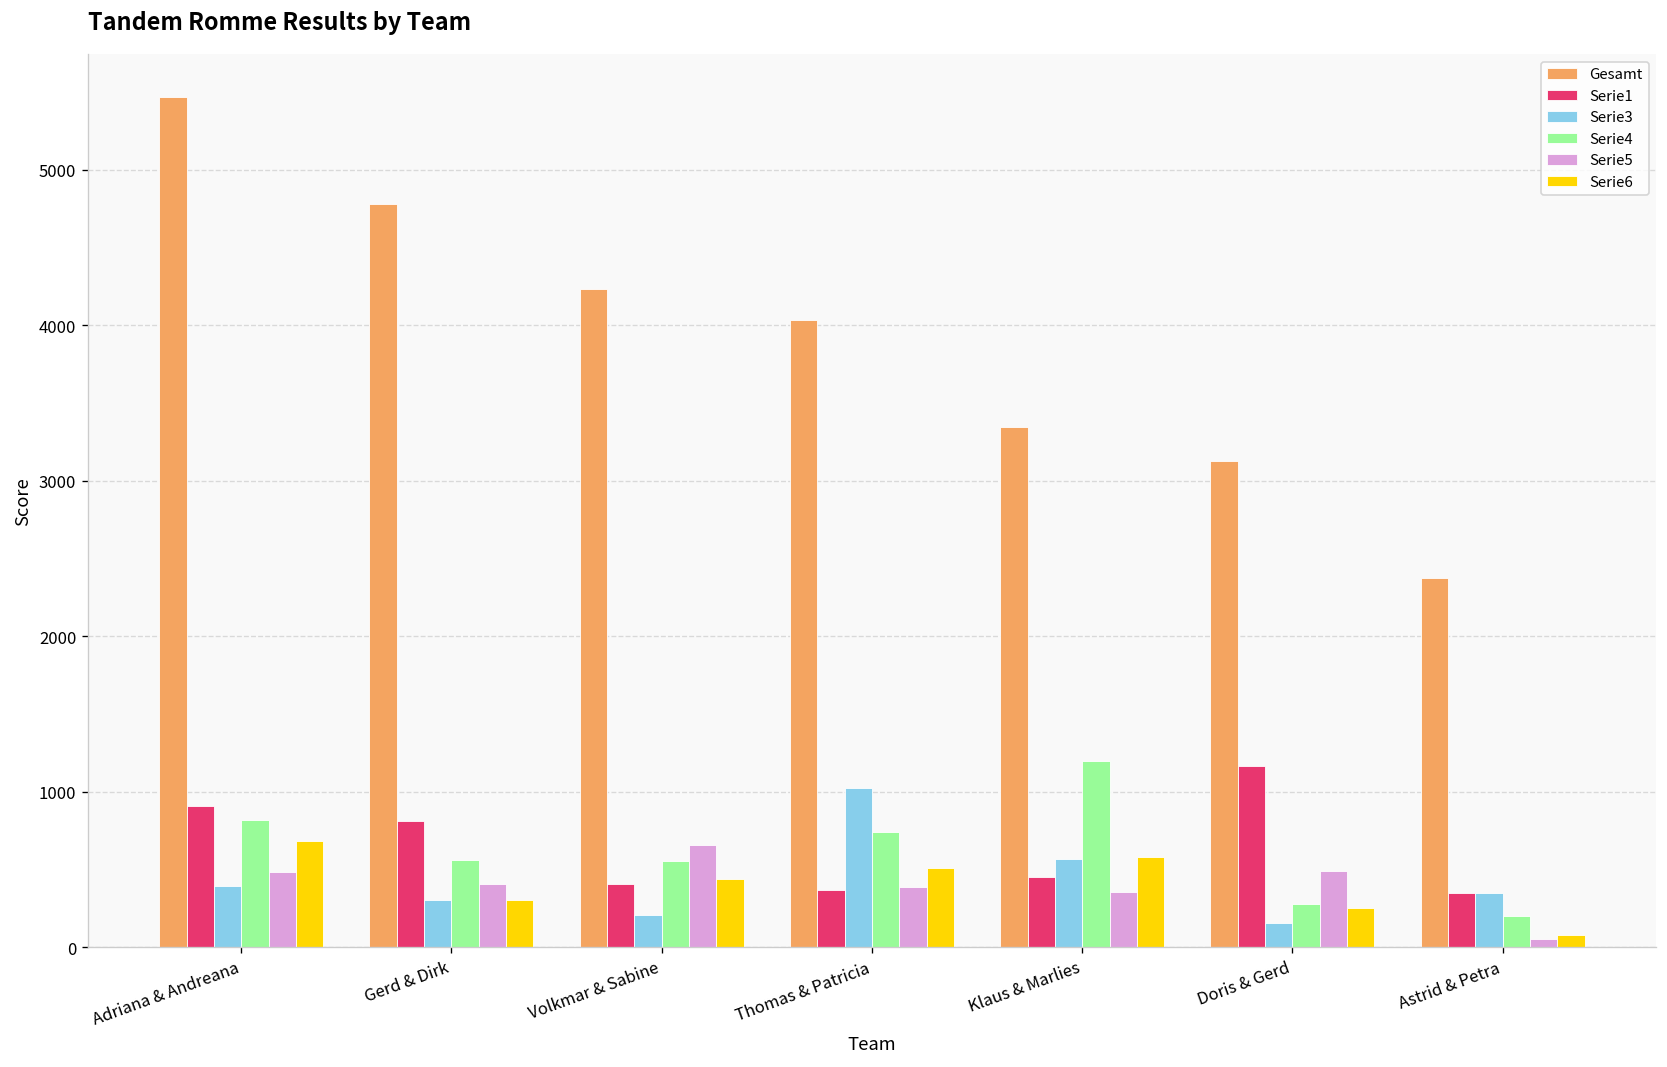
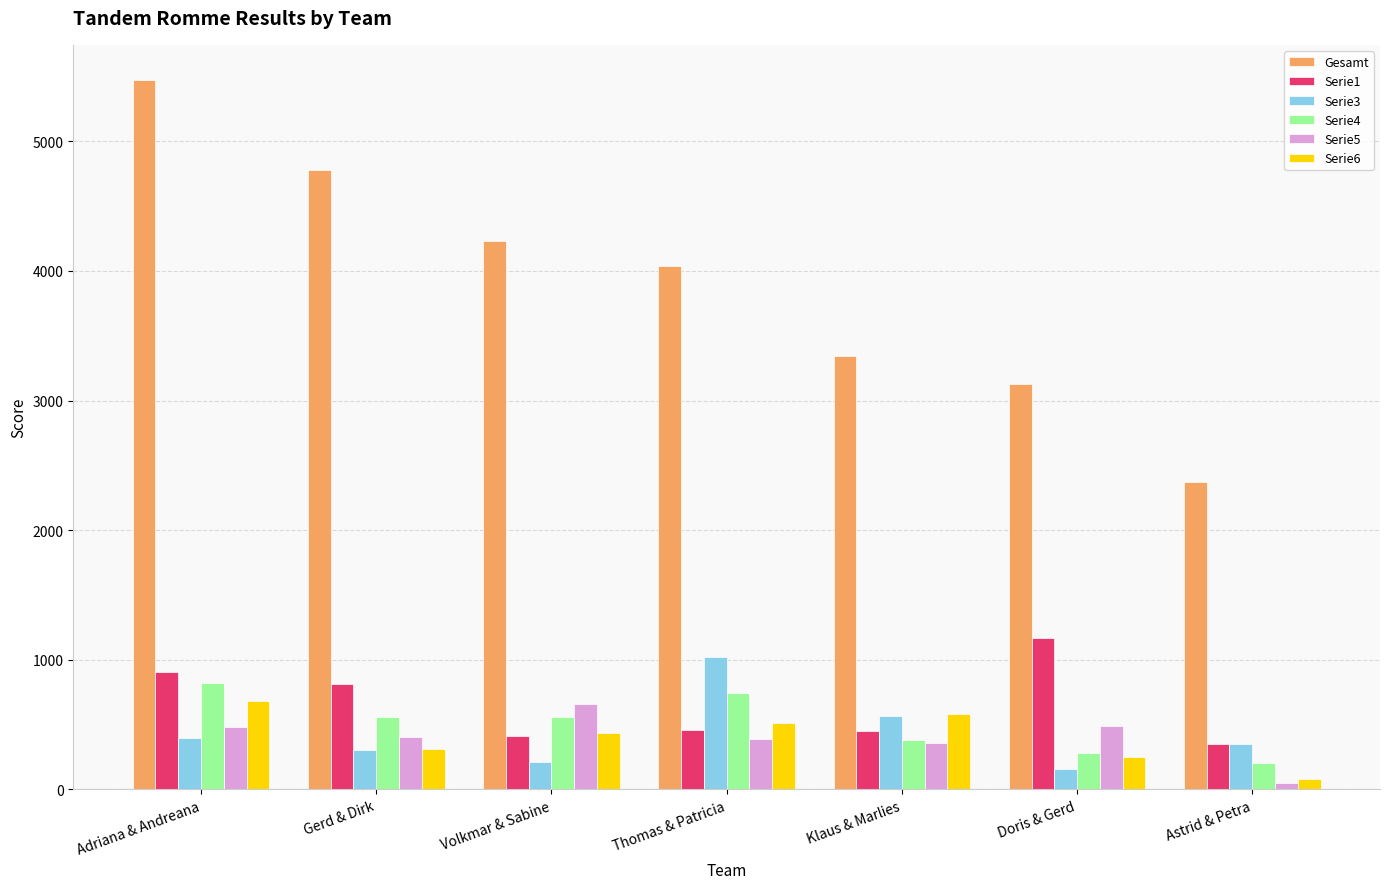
  {
    "Gesamt": {
      "Adriana & Andreana": 5470,
      "Gerd & Dirk": 4780,
      "Volkmar & Sabine": 4230,
      "Thomas & Patricia": 4040,
      "Klaus & Marlies": 3350,
      "Doris & Gerd": 3130,
      "Astrid & Petra": 2380
    },
    "Serie1": {
      "Adriana & Andreana": 910,
      "Gerd & Dirk": 820,
      "Volkmar & Sabine": 410,
-     "Thomas & Patricia": 370,
+     "Thomas & Patricia": 460,
      "Klaus & Marlies": 450,
      "Doris & Gerd": 1170,
      "Astrid & Petra": 350
    },
    "Serie3": {
      "Adriana & Andreana": 400,
      "Gerd & Dirk": 310,
      "Volkmar & Sabine": 210,
      "Thomas & Patricia": 1030,
      "Klaus & Marlies": 570,
      "Doris & Gerd": 160,
      "Astrid & Petra": 350
    },
    "Serie4": {
      "Adriana & Andreana": 820,
      "Gerd & Dirk": 560,
      "Volkmar & Sabine": 560,
      "Thomas & Patricia": 740,
-     "Klaus & Marlies": 1200,
+     "Klaus & Marlies": 390,
      "Doris & Gerd": 280,
      "Astrid & Petra": 210
    },
    "Serie5": {
      "Adriana & Andreana": 480,
      "Gerd & Dirk": 410,
      "Volkmar & Sabine": 660,
      "Thomas & Patricia": 390,
      "Klaus & Marlies": 360,
      "Doris & Gerd": 490,
      "Astrid & Petra": 50
    },
    "Serie6": {
      "Adriana & Andreana": 690,
      "Gerd & Dirk": 310,
      "Volkmar & Sabine": 440,
      "Thomas & Patricia": 510,
      "Klaus & Marlies": 580,
      "Doris & Gerd": 250,
      "Astrid & Petra": 80
    }
  }
